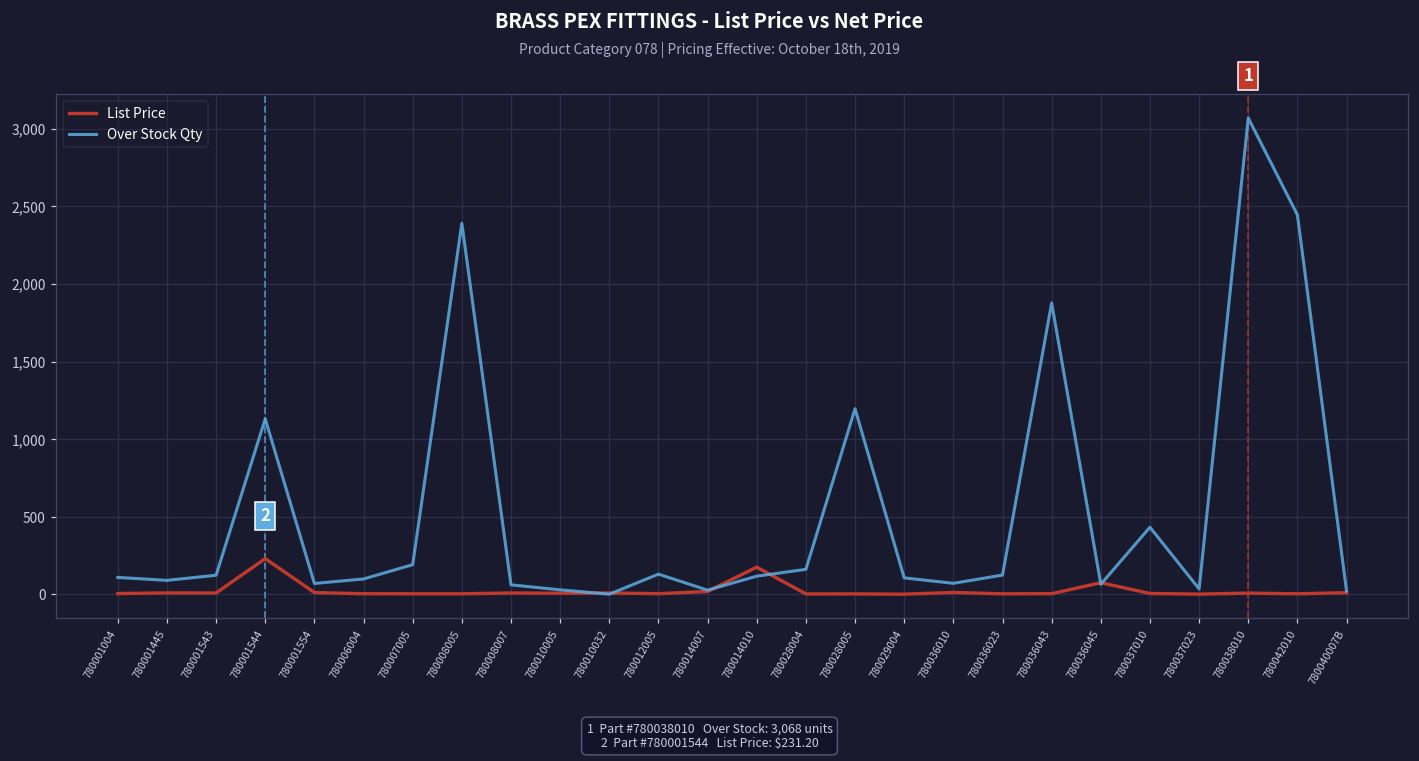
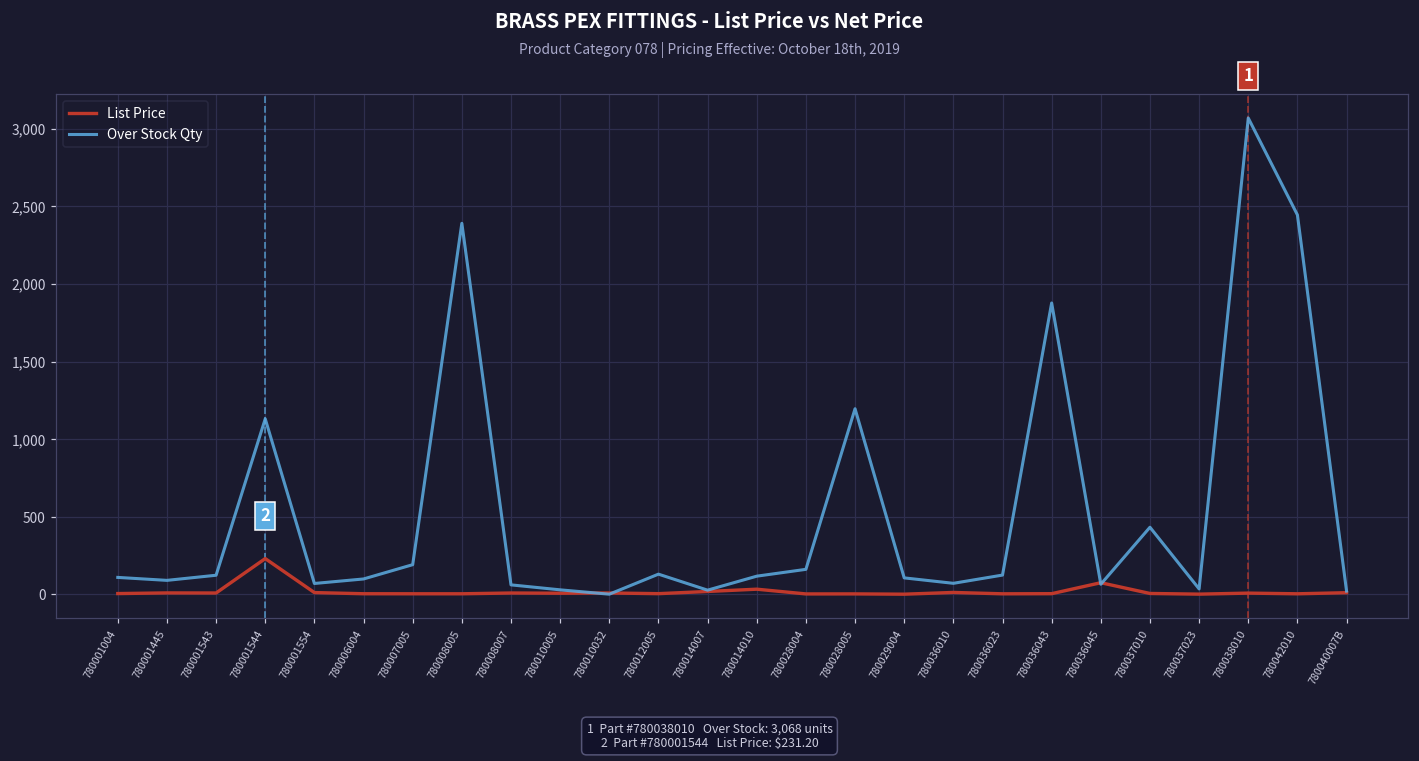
  {
    "List Price": {
      "780001004": "10",
      "780001445": "10",
      "780001543": "10",
      "780001544": "230",
      "780001554": "10",
      "780006004": "0",
      "780007005": "0",
      "780008005": "0",
      "780008007": "10",
      "780010005": "10",
      "780012005": "10",
-     "780014010": "180",
+     "780014010": "30",
      "780028004": "0",
      "780028005": "0",
      "780029004": "0",
      "780036010": "10",
      "780036023": "0",
      "780036043": "10",
      "780037010": "10",
      "780037023": "0",
      "780038010": "10",
      "780042010": "0"
    },
    "Over Stock Qty": {
      "780001004": "110",
      "780001445": "90",
      "780001543": "120",
      "780001544": "1,130",
      "780001554": "70",
      "780006004": "100",
      "780007005": "190",
      "780008005": "2,390",
      "780008007": "60",
      "780010005": "30",
      "780012005": "130",
      "780014010": "120",
      "780028004": "160",
      "780028005": "1,200",
      "780029004": "110",
      "780036010": "70",
      "780036023": "130",
      "780036043": "1,880",
      "780037010": "430",
      "780037023": "40",
      "780038010": "3,070",
      "780042010": "2,440"
    }
  }
